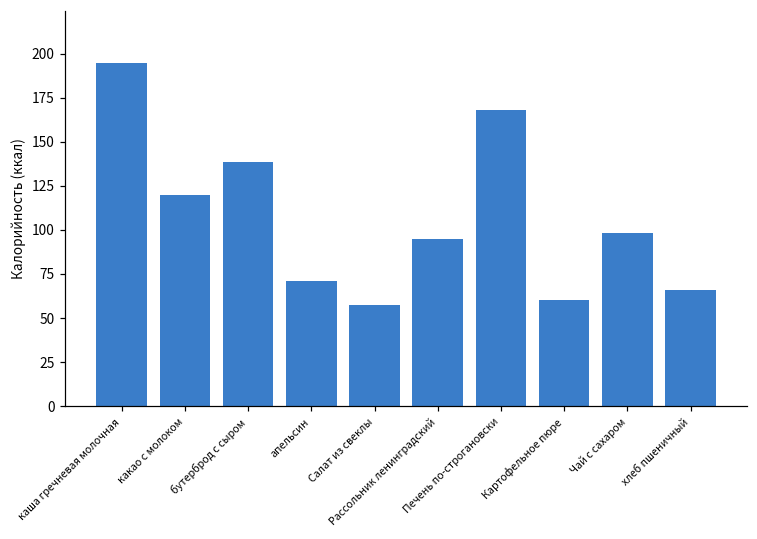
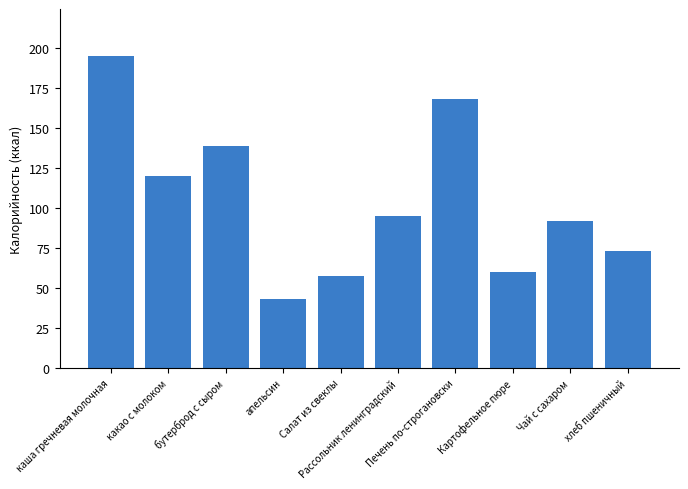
  {
    "каша гречневая молочная": 195,
    "какао с молоком": 120,
    "бутерброд с сыром": 138,
-   "апельсин": 71,
+   "апельсин": 43,
    "Салат из свеклы": 58,
    "Рассольник ленинградский": 95,
    "Печень по-строгановски": 168,
    "Картофельное пюре": 60,
-   "Чай с сахаром": 98,
-   "хлеб пшеничный": 66
+   "Чай с сахаром": 92,
+   "хлеб пшеничный": 73
  }
